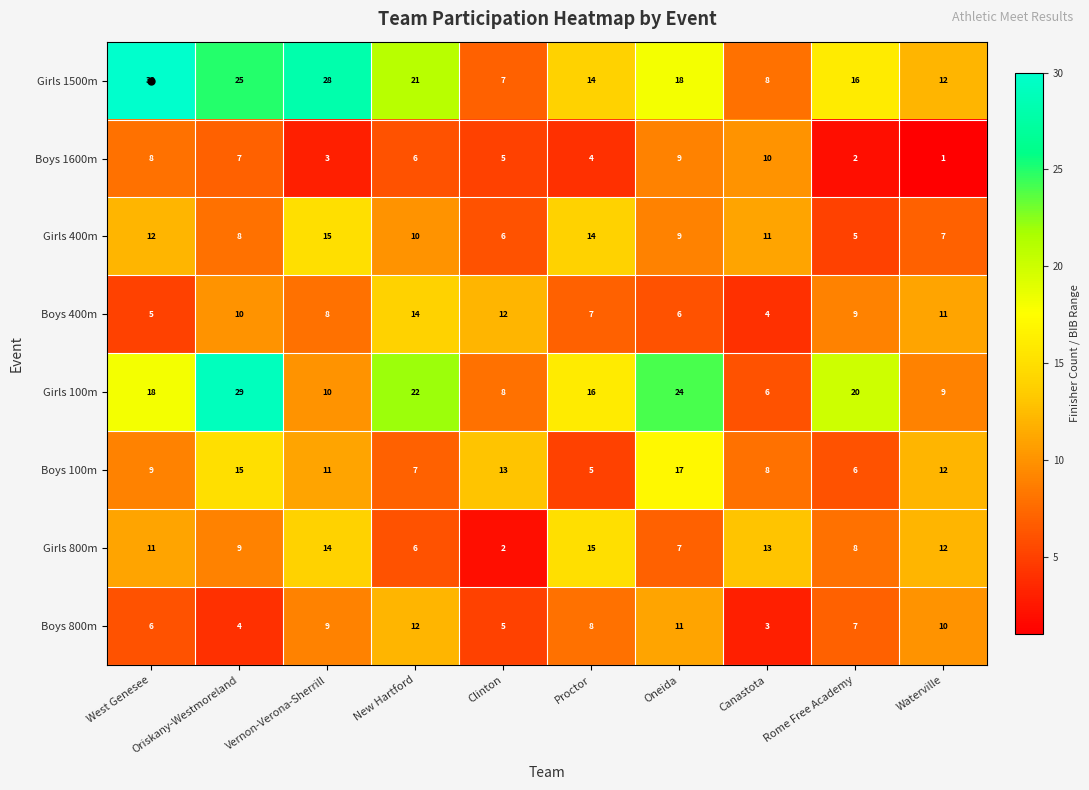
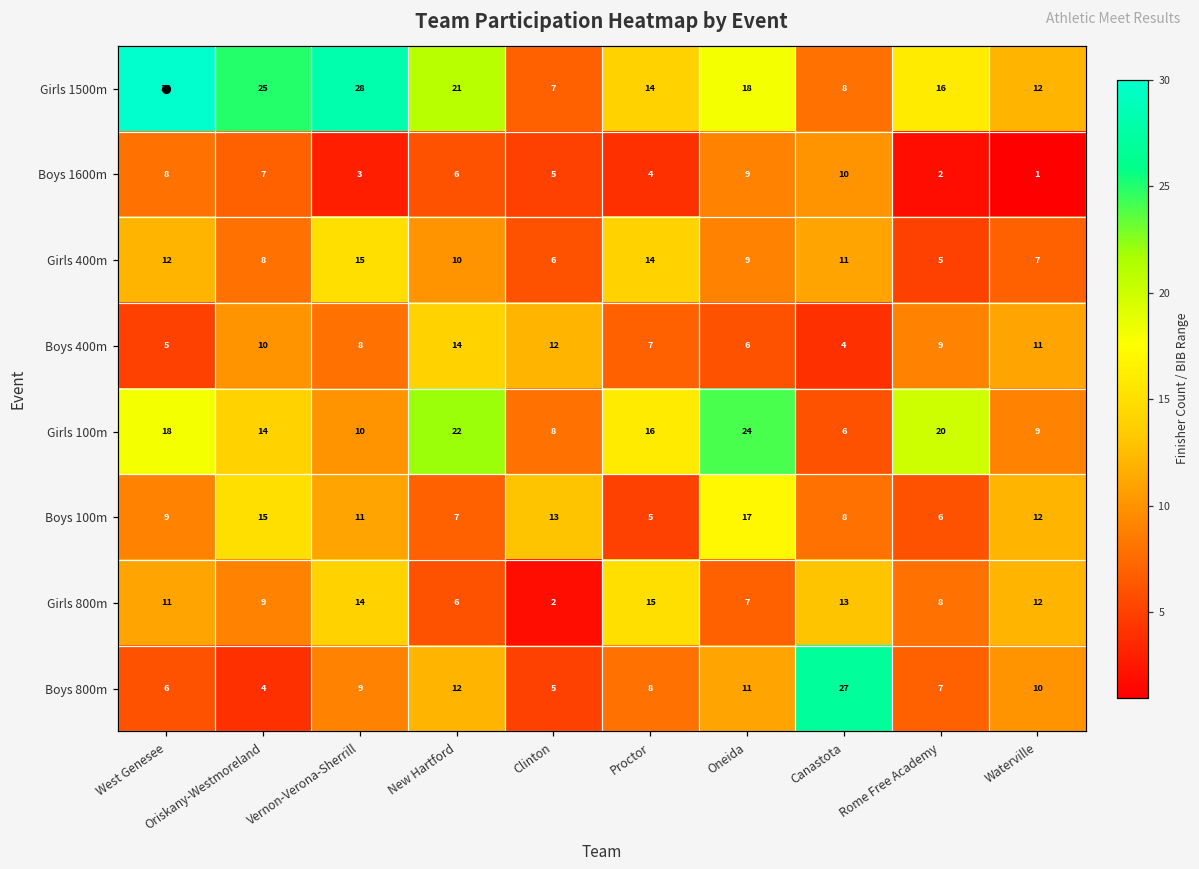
  {
    "Girls 1500m": {
      "Oriskany-Westmoreland": 25,
      "Vernon-Verona-Sherrill": 28,
      "New Hartford": 21,
      "Clinton": 7,
      "Proctor": 14,
      "Oneida": 18,
      "Canastota": 8,
      "Rome Free Academy": 16,
      "Waterville": 12
    },
    "Boys 1600m": {
      "West Genesee": 8,
      "Oriskany-Westmoreland": 7,
      "Vernon-Verona-Sherrill": 3,
      "New Hartford": 6,
      "Clinton": 5,
      "Proctor": 4,
      "Oneida": 9,
      "Canastota": 10,
      "Rome Free Academy": 2,
      "Waterville": 1
    },
    "Girls 400m": {
      "West Genesee": 12,
      "Oriskany-Westmoreland": 8,
      "Vernon-Verona-Sherrill": 15,
      "New Hartford": 10,
      "Clinton": 6,
      "Proctor": 14,
      "Oneida": 9,
      "Canastota": 11,
      "Rome Free Academy": 5,
      "Waterville": 7
    },
    "Boys 400m": {
      "West Genesee": 5,
      "Oriskany-Westmoreland": 10,
      "Vernon-Verona-Sherrill": 8,
      "New Hartford": 14,
      "Clinton": 12,
      "Proctor": 7,
      "Oneida": 6,
      "Canastota": 4,
      "Rome Free Academy": 9,
      "Waterville": 11
    },
    "Girls 100m": {
      "West Genesee": 18,
-     "Oriskany-Westmoreland": 29,
+     "Oriskany-Westmoreland": 14,
      "Vernon-Verona-Sherrill": 10,
      "New Hartford": 22,
      "Clinton": 8,
      "Proctor": 16,
      "Oneida": 24,
      "Canastota": 6,
      "Rome Free Academy": 20,
      "Waterville": 9
    },
    "Boys 100m": {
      "West Genesee": 9,
      "Oriskany-Westmoreland": 15,
      "Vernon-Verona-Sherrill": 11,
      "New Hartford": 7,
      "Clinton": 13,
      "Proctor": 5,
      "Oneida": 17,
      "Canastota": 8,
      "Rome Free Academy": 6,
      "Waterville": 12
    },
    "Girls 800m": {
      "West Genesee": 11,
      "Oriskany-Westmoreland": 9,
      "Vernon-Verona-Sherrill": 14,
      "New Hartford": 6,
      "Clinton": 2,
      "Proctor": 15,
      "Oneida": 7,
      "Canastota": 13,
      "Rome Free Academy": 8,
      "Waterville": 12
    },
    "Boys 800m": {
      "West Genesee": 6,
      "Oriskany-Westmoreland": 4,
      "Vernon-Verona-Sherrill": 9,
      "New Hartford": 12,
      "Clinton": 5,
      "Proctor": 8,
      "Oneida": 11,
-     "Canastota": 3,
+     "Canastota": 27,
      "Rome Free Academy": 7,
      "Waterville": 10
    }
  }
